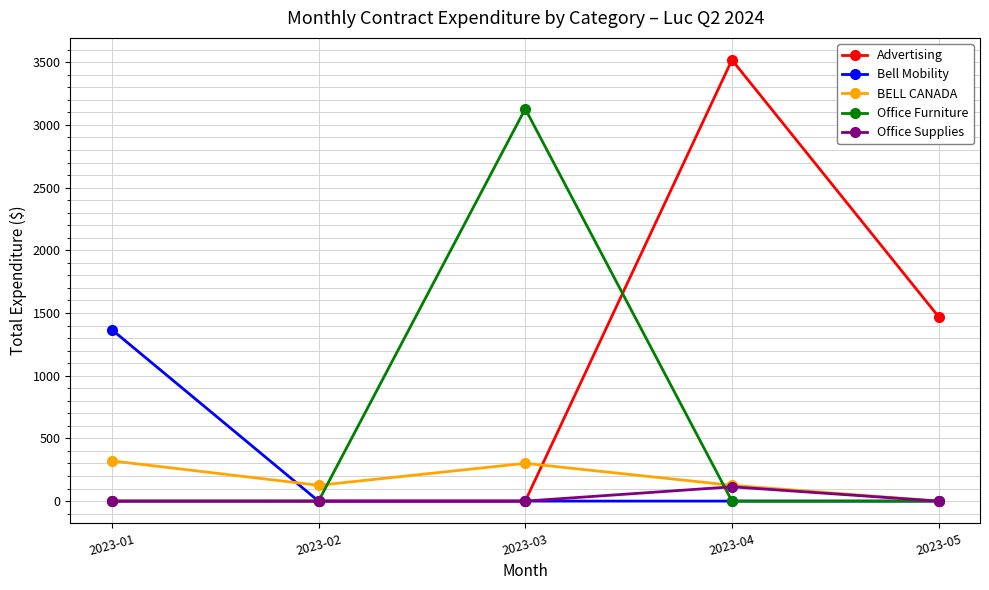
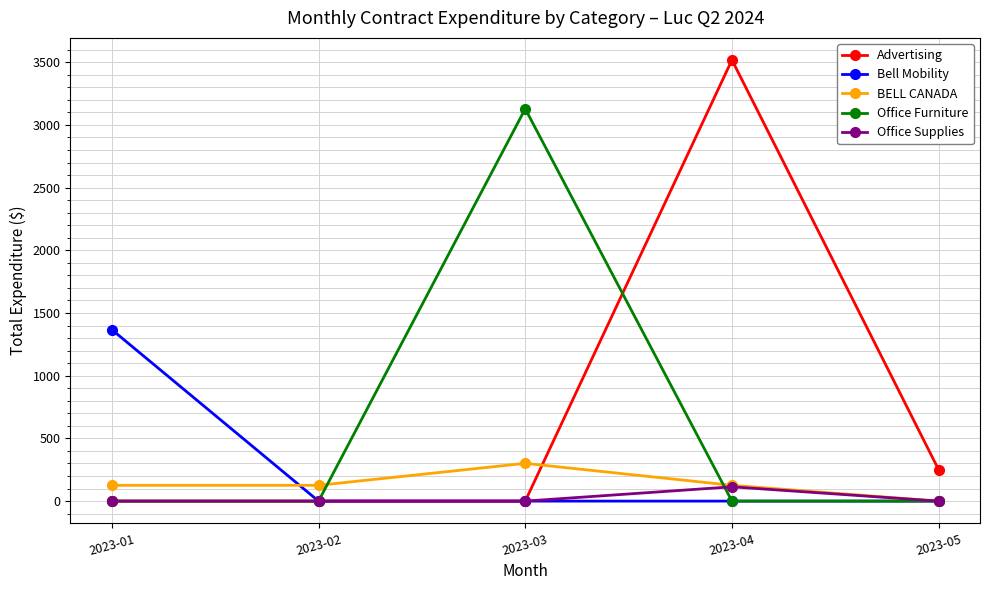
  {
    "Advertising": {
      "2023-04": 3520,
-     "2023-05": 1470
+     "2023-05": 250
    },
    "Bell Mobility": {
      "2023-01": 1370
    },
    "BELL CANADA": {
-     "2023-01": 320,
+     "2023-01": 130,
      "2023-02": 130,
      "2023-03": 300
    },
    "Office Furniture": {
      "2023-03": 3130
    }
  }
